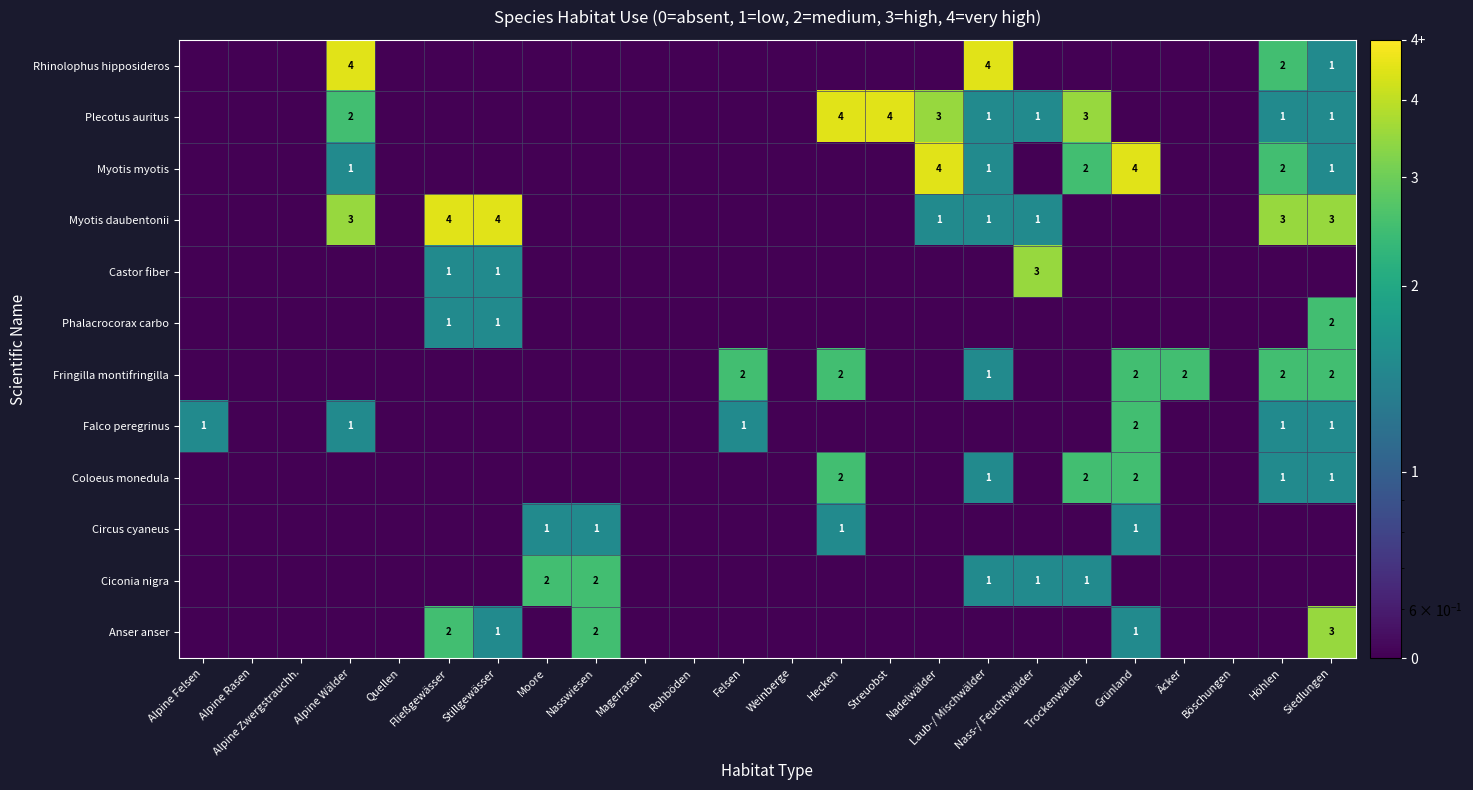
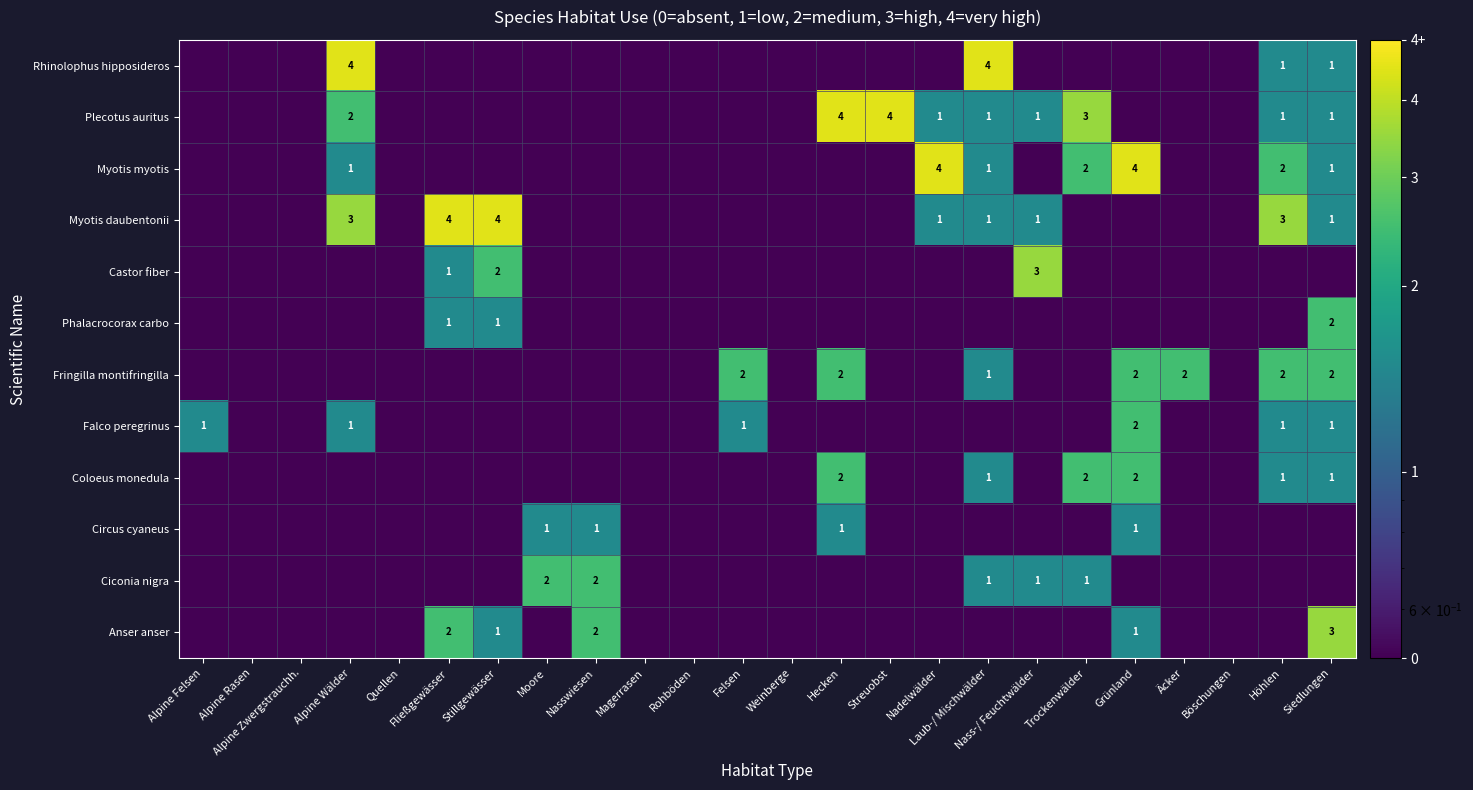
  {
    "Rhinolophus hipposideros": {
      "Alpine Wälder": 4,
      "Laub-/ Mischwälder": 4,
-     "Höhlen": 2,
+     "Höhlen": 1,
      "Siedlungen": 1
    },
    "Plecotus auritus": {
      "Alpine Wälder": 2,
      "Hecken": 4,
      "Streuobst": 4,
-     "Nadelwälder": 3,
+     "Nadelwälder": 1,
      "Laub-/ Mischwälder": 1,
      "Nass-/ Feuchtwälder": 1,
      "Trockenwälder": 3,
      "Höhlen": 1,
      "Siedlungen": 1
    },
    "Myotis myotis": {
      "Alpine Wälder": 1,
      "Nadelwälder": 4,
      "Laub-/ Mischwälder": 1,
      "Trockenwälder": 2,
      "Grünland": 4,
      "Höhlen": 2,
      "Siedlungen": 1
    },
    "Myotis daubentonii": {
      "Alpine Wälder": 3,
      "Fließgewässer": 4,
      "Stillgewässer": 4,
      "Nadelwälder": 1,
      "Laub-/ Mischwälder": 1,
      "Nass-/ Feuchtwälder": 1,
      "Höhlen": 3,
-     "Siedlungen": 3
+     "Siedlungen": 1
    },
    "Castor fiber": {
      "Fließgewässer": 1,
-     "Stillgewässer": 1,
+     "Stillgewässer": 2,
      "Nass-/ Feuchtwälder": 3
    },
    "Phalacrocorax carbo": {
      "Fließgewässer": 1,
      "Stillgewässer": 1,
      "Siedlungen": 2
    },
    "Fringilla montifringilla": {
      "Felsen": 2,
      "Hecken": 2,
      "Laub-/ Mischwälder": 1,
      "Grünland": 2,
      "Äcker": 2,
      "Höhlen": 2,
      "Siedlungen": 2
    },
    "Falco peregrinus": {
      "Alpine Felsen": 1,
      "Alpine Wälder": 1,
      "Felsen": 1,
      "Grünland": 2,
      "Höhlen": 1,
      "Siedlungen": 1
    },
    "Coloeus monedula": {
      "Hecken": 2,
      "Laub-/ Mischwälder": 1,
      "Trockenwälder": 2,
      "Grünland": 2,
      "Höhlen": 1,
      "Siedlungen": 1
    },
    "Circus cyaneus": {
      "Moore": 1,
      "Nasswiesen": 1,
      "Hecken": 1,
      "Grünland": 1
    },
    "Ciconia nigra": {
      "Moore": 2,
      "Nasswiesen": 2,
      "Laub-/ Mischwälder": 1,
      "Nass-/ Feuchtwälder": 1,
      "Trockenwälder": 1
    },
    "Anser anser": {
      "Fließgewässer": 2,
      "Stillgewässer": 1,
      "Nasswiesen": 2,
      "Grünland": 1,
      "Siedlungen": 3
    }
  }
